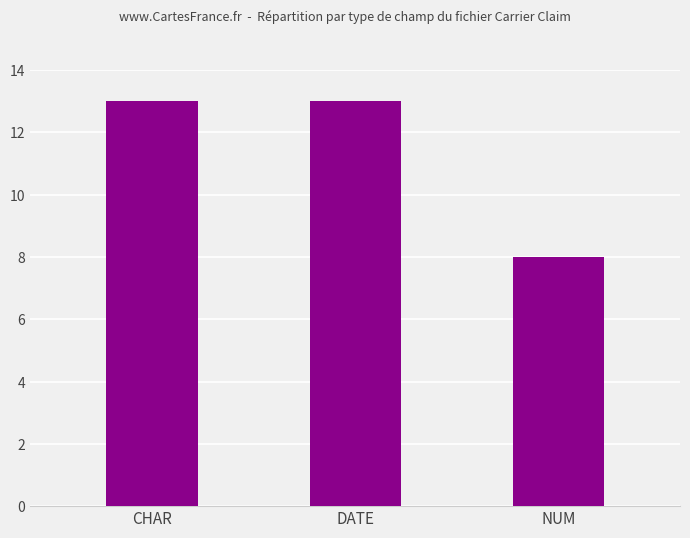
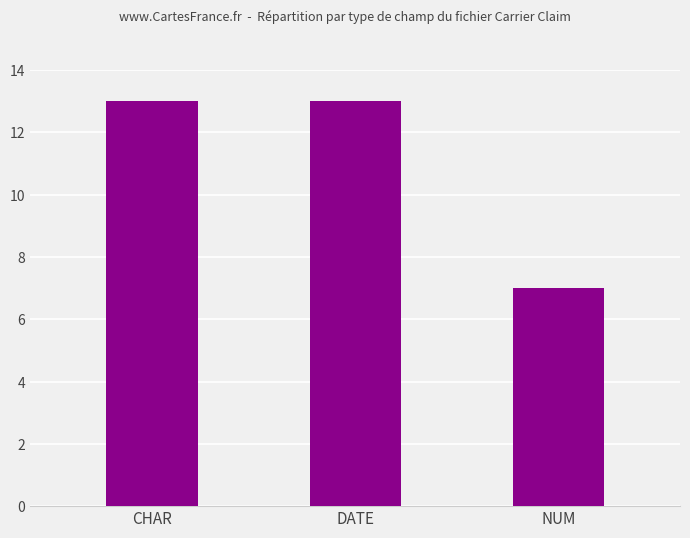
  {
    "CHAR": 13,
    "DATE": 13,
-   "NUM": 8
+   "NUM": 7
  }
